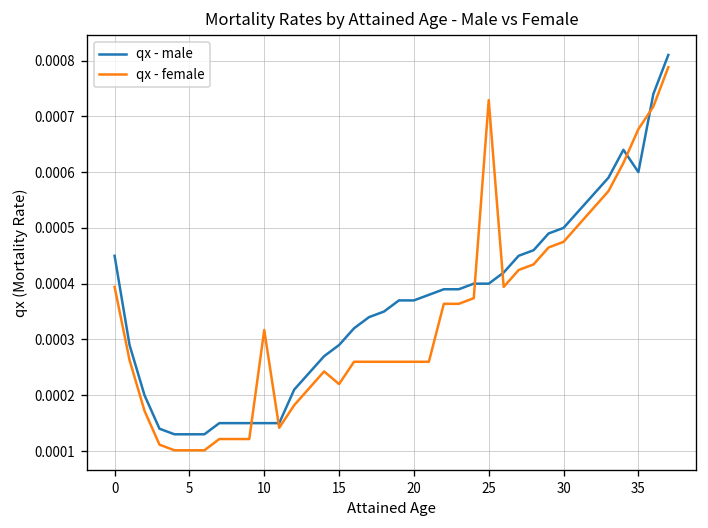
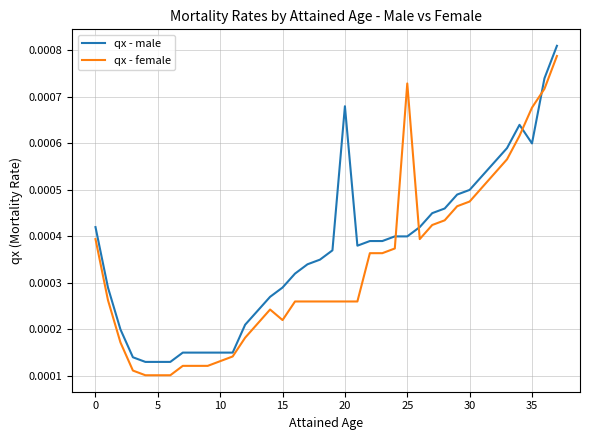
  {
    "qx - male": {
-     "0": 0.00045,
+     "0": 0.00042,
      "5": 0.00013,
      "10": 0.00015,
      "15": 0.00029,
-     "20": 0.00037,
+     "20": 0.00068,
      "25": 0.00040,
      "30": 0.00050,
      "35": 0.00060
    },
    "qx - female": {
      "0": 0.00039,
      "5": 0.00010,
-     "10": 0.00032,
+     "10": 0.00013,
      "15": 0.00022,
      "20": 0.00026,
      "25": 0.00073,
      "30": 0.00048,
      "35": 0.00068
    }
  }
